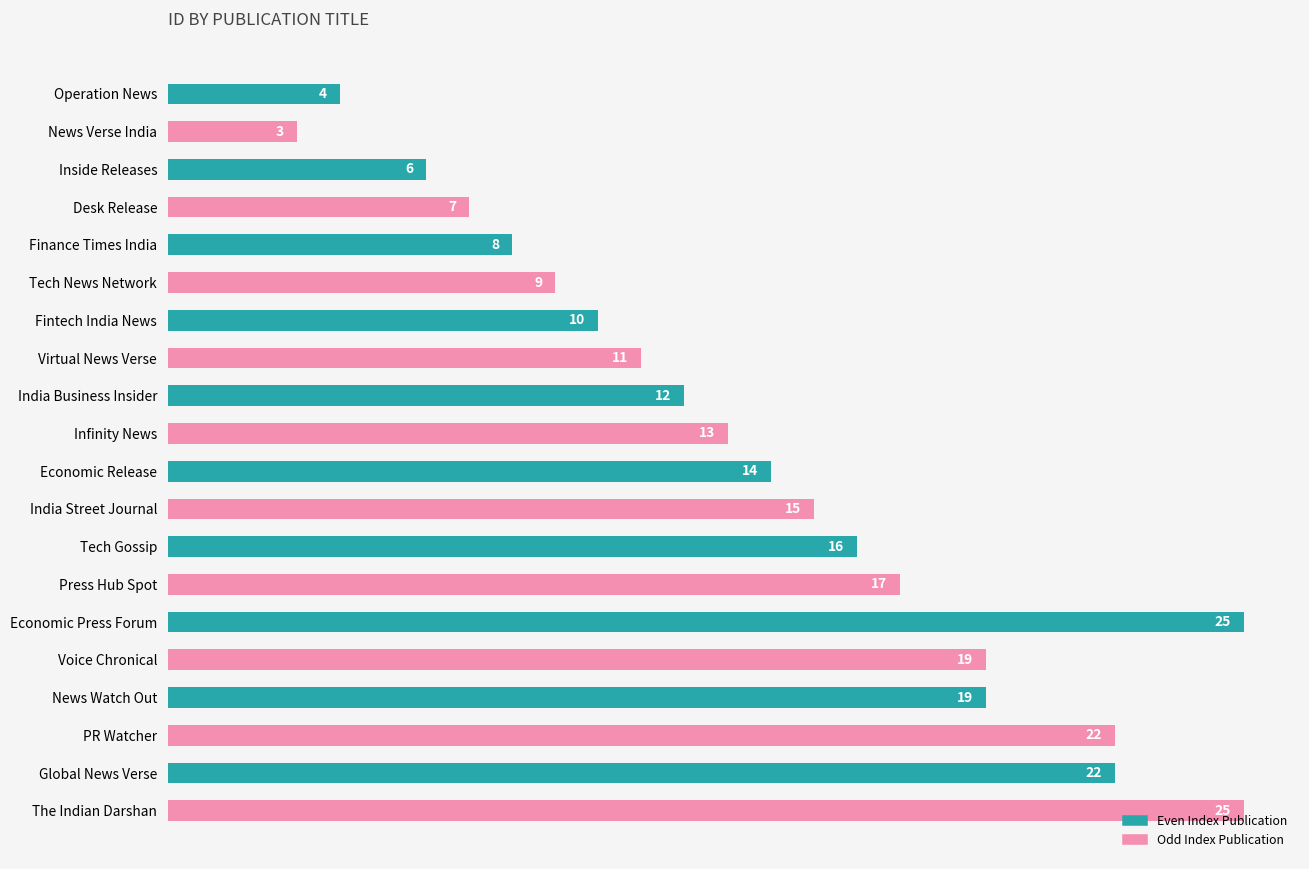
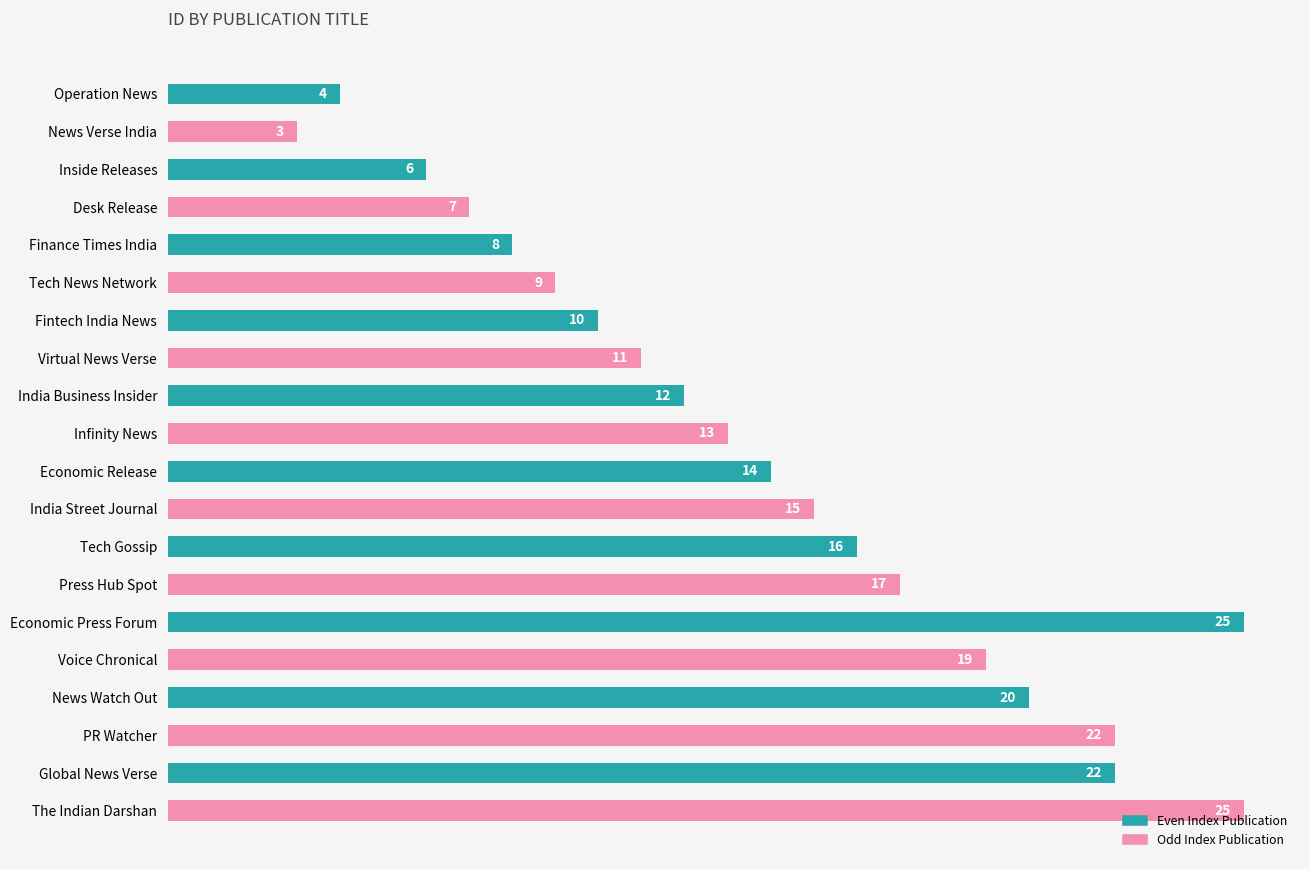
  {
    "Operation News": 4,
    "News Verse India": 3,
    "Inside Releases": 6,
    "Desk Release": 7,
    "Finance Times India": 8,
    "Tech News Network": 9,
    "Fintech India News": 10,
    "Virtual News Verse": 11,
    "India Business Insider": 12,
    "Infinity News": 13,
    "Economic Release": 14,
    "India Street Journal": 15,
    "Tech Gossip": 16,
    "Press Hub Spot": 17,
    "Economic Press Forum": 25,
    "Voice Chronical": 19,
-   "News Watch Out": 19,
+   "News Watch Out": 20,
    "PR Watcher": 22,
    "Global News Verse": 22,
    "The Indian Darshan": 25
  }
